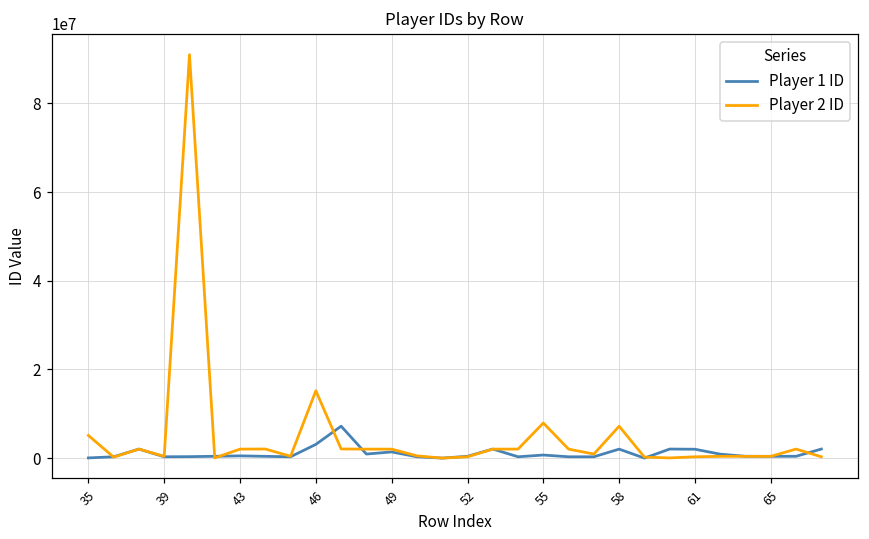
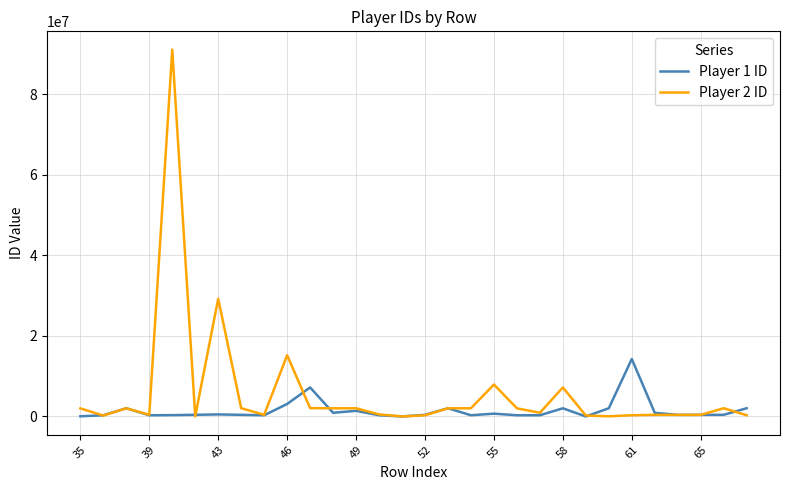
  {
    "Player 1 ID": {
      "35": 0,
      "43": 1000000,
      "46": 3000000,
      "55": 1000000,
      "58": 2000000,
-     "61": 2000000
+     "61": 14000000
    },
    "Player 2 ID": {
-     "35": 5000000,
-     "43": 2000000,
+     "35": 2000000,
+     "43": 29000000,
      "46": 15000000,
      "55": 8000000,
      "58": 7000000,
      "61": 0
    }
  }
